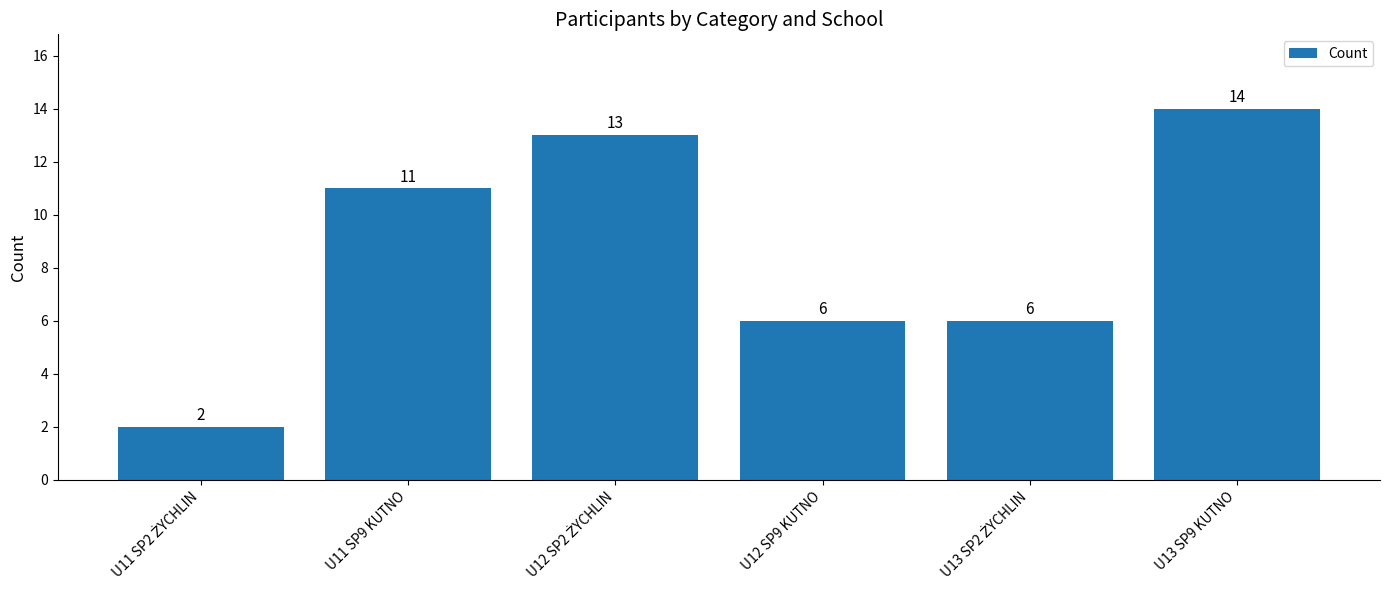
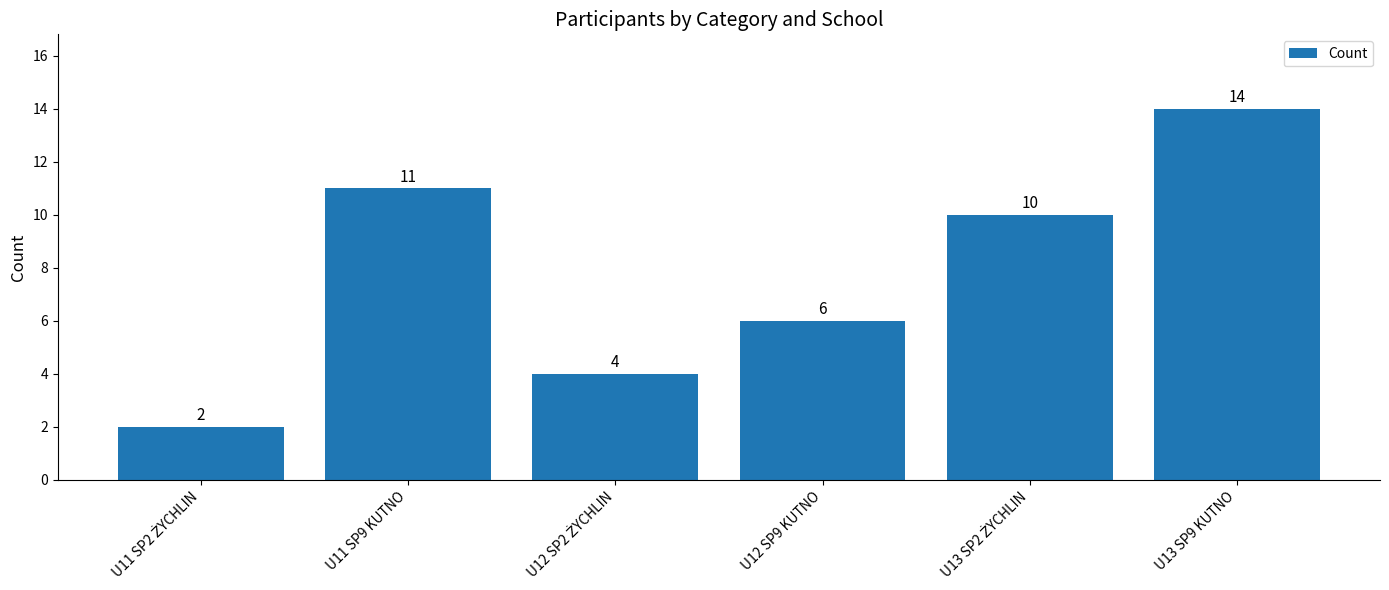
  {
    "U11 SP2 ŻYCHLIN": 2,
    "U11 SP9 KUTNO": 11,
-   "U12 SP2 ŻYCHLIN": 13,
+   "U12 SP2 ŻYCHLIN": 4,
    "U12 SP9 KUTNO": 6,
-   "U13 SP2 ŻYCHLIN": 6,
+   "U13 SP2 ŻYCHLIN": 10,
    "U13 SP9 KUTNO": 14
  }
